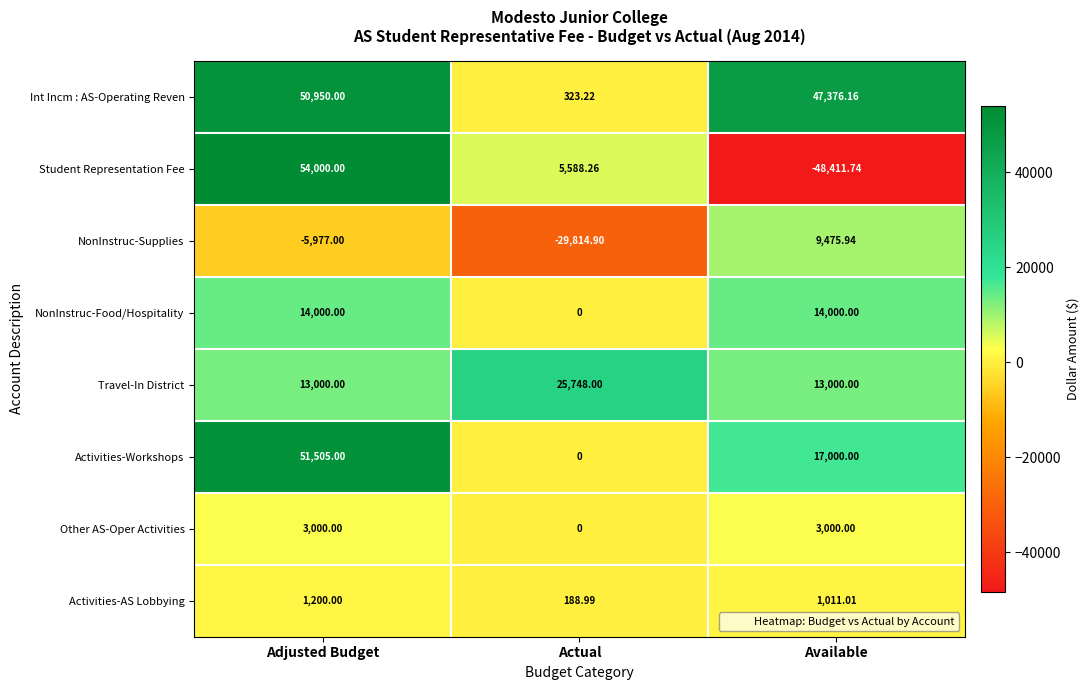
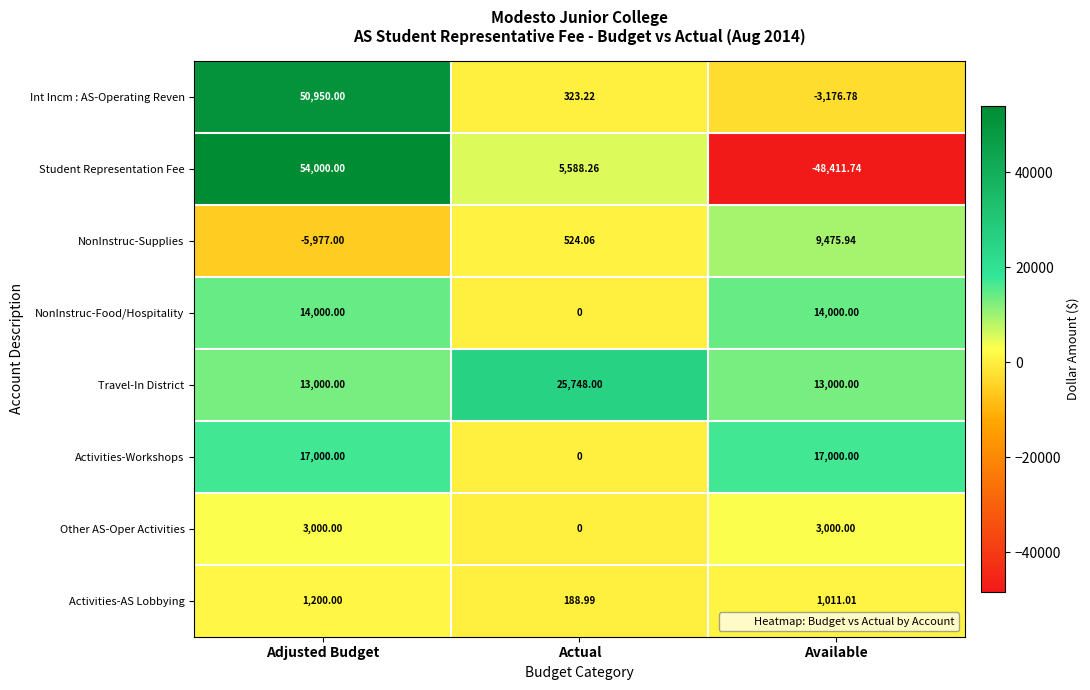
  {
    "Int Incm : AS-Operating Reven": {
      "Adjusted Budget": "50,950.00",
      "Actual": "323.22",
-     "Available": "47,376.16"
+     "Available": "-3,176.78"
    },
    "Student Representation Fee": {
      "Adjusted Budget": "54,000.00",
      "Actual": "5,588.26",
      "Available": "-48,411.74"
    },
    "NonInstruc-Supplies": {
      "Adjusted Budget": "-5,977.00",
-     "Actual": "-29,814.90",
+     "Actual": "524.06",
      "Available": "9,475.94"
    },
    "NonInstruc-Food/Hospitality": {
      "Adjusted Budget": "14,000.00",
      "Actual": "0",
      "Available": "14,000.00"
    },
    "Travel-In District": {
      "Adjusted Budget": "13,000.00",
      "Actual": "25,748.00",
      "Available": "13,000.00"
    },
    "Activities-Workshops": {
-     "Adjusted Budget": "51,505.00",
+     "Adjusted Budget": "17,000.00",
      "Actual": "0",
      "Available": "17,000.00"
    },
    "Other AS-Oper Activities": {
      "Adjusted Budget": "3,000.00",
      "Actual": "0",
      "Available": "3,000.00"
    },
    "Activities-AS Lobbying": {
      "Adjusted Budget": "1,200.00",
      "Actual": "188.99",
      "Available": "1,011.01"
    }
  }
